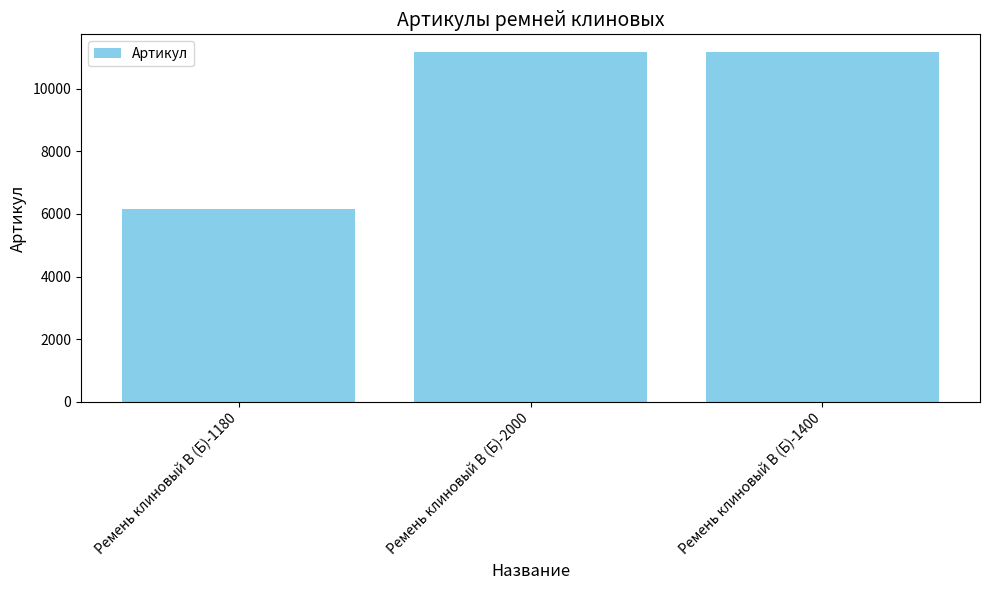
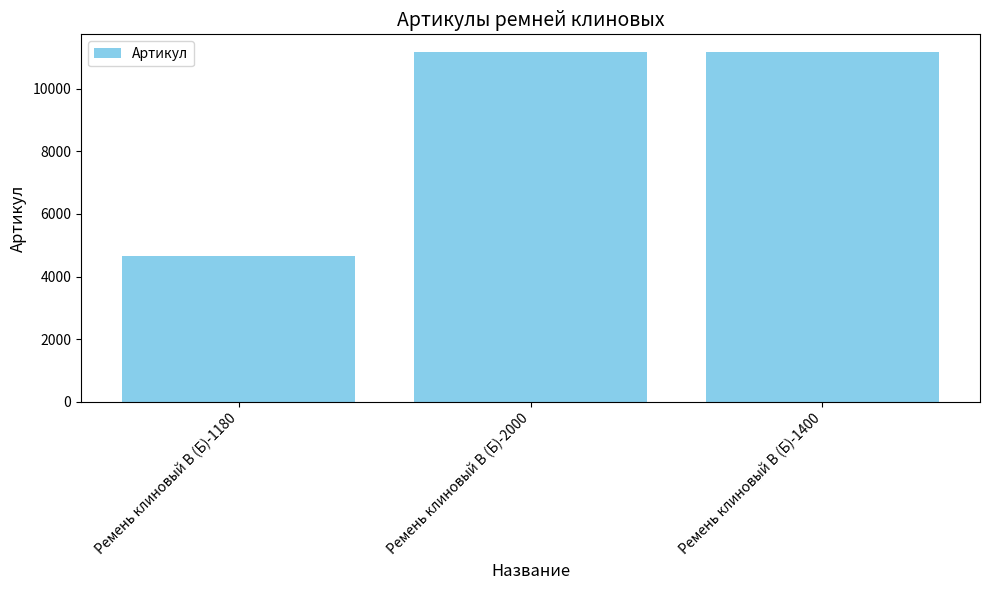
  {
-   "Ремень клиновый В (Б)-1180": 6200,
+   "Ремень клиновый В (Б)-1180": 4700,
    "Ремень клиновый В (Б)-2000": 11200,
    "Ремень клиновый В (Б)-1400": 11200
  }
